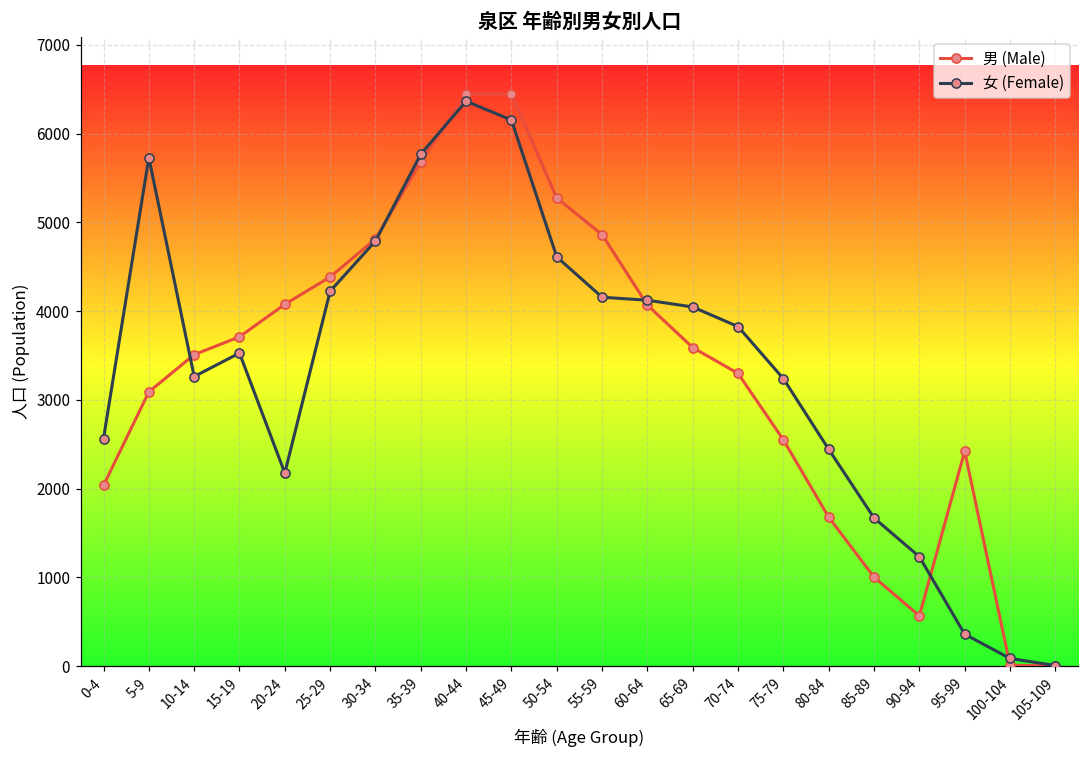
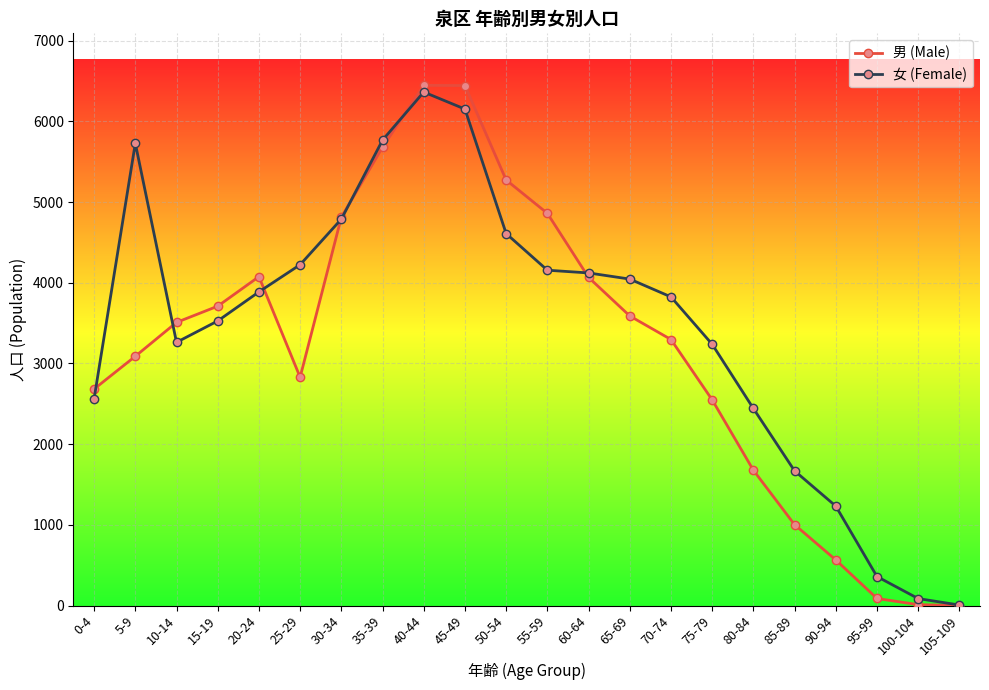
  {
    "男 (Male)": {
-     "0-4": 2000,
+     "0-4": 2700,
      "5-9": 3100,
      "10-14": 3500,
      "15-19": 3700,
      "20-24": 4100,
-     "25-29": 4400,
+     "25-29": 2800,
      "35-39": 5700,
      "40-44": 6400,
      "45-49": 6400,
      "50-54": 5300,
      "55-59": 4900,
      "60-64": 4100,
      "65-69": 3600,
      "70-74": 3300,
      "75-79": 2500,
      "80-84": 1700,
      "85-89": 1000,
      "90-94": 600,
-     "95-99": 2400,
+     "95-99": 100,
      "100-104": 0
    },
    "女 (Female)": {
      "0-4": 2600,
      "5-9": 5700,
      "10-14": 3300,
      "15-19": 3500,
-     "20-24": 2200,
+     "20-24": 3900,
      "25-29": 4200,
      "35-39": 5800,
      "40-44": 6400,
      "45-49": 6200,
      "50-54": 4600,
      "55-59": 4200,
      "60-64": 4100,
      "65-69": 4000,
      "70-74": 3800,
      "75-79": 3200,
      "80-84": 2400,
      "85-89": 1700,
      "90-94": 1200,
      "95-99": 400,
      "100-104": 100
    }
  }
